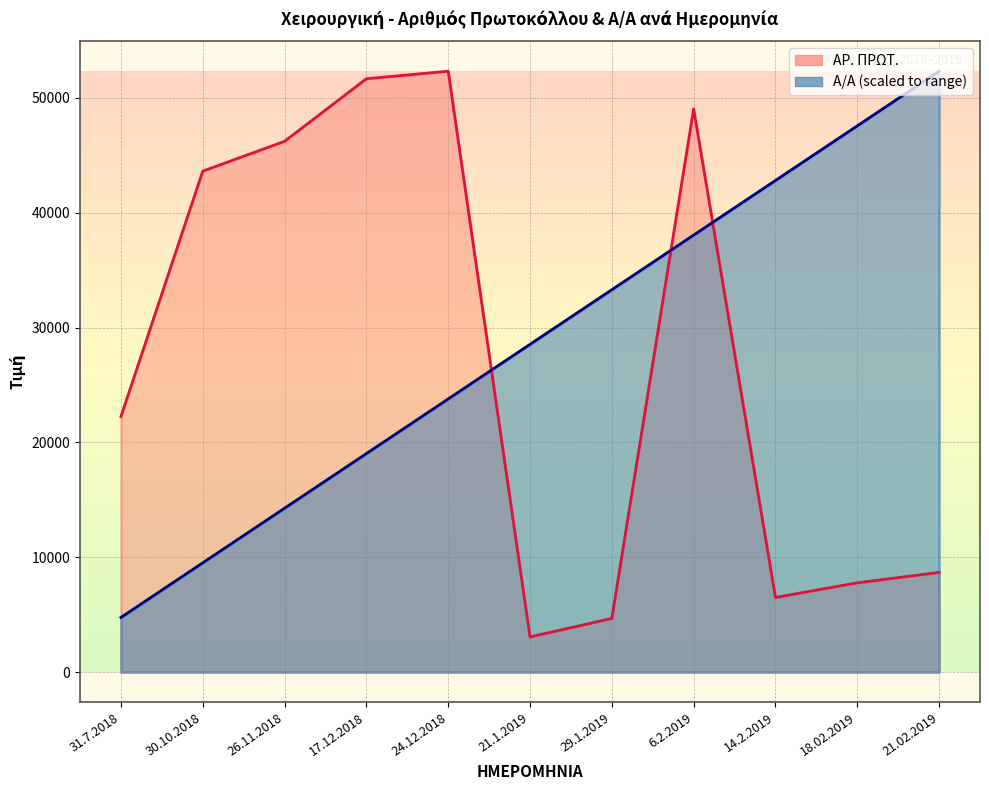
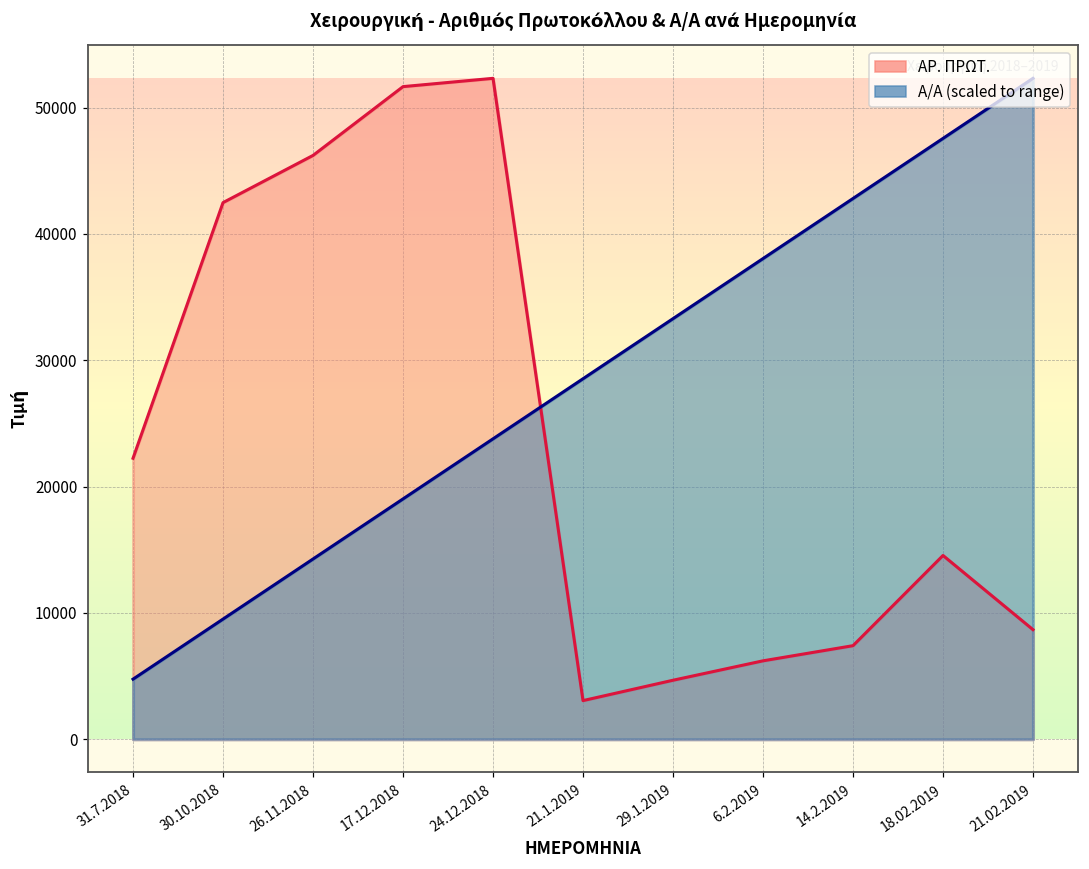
  {
    "ΑΡ. ΠΡΩΤ.": {
      "31.7.2018": 22200,
-     "30.10.2018": 43600,
+     "30.10.2018": 42500,
      "26.11.2018": 46200,
      "17.12.2018": 51700,
      "24.12.2018": 52300,
      "21.1.2019": 3100,
      "29.1.2019": 4700,
-     "6.2.2019": 49000,
-     "14.2.2019": 6500,
-     "18.02.2019": 7800,
+     "6.2.2019": 6200,
+     "14.2.2019": 7400,
+     "18.02.2019": 14500,
      "21.02.2019": 8700
    }
  }
